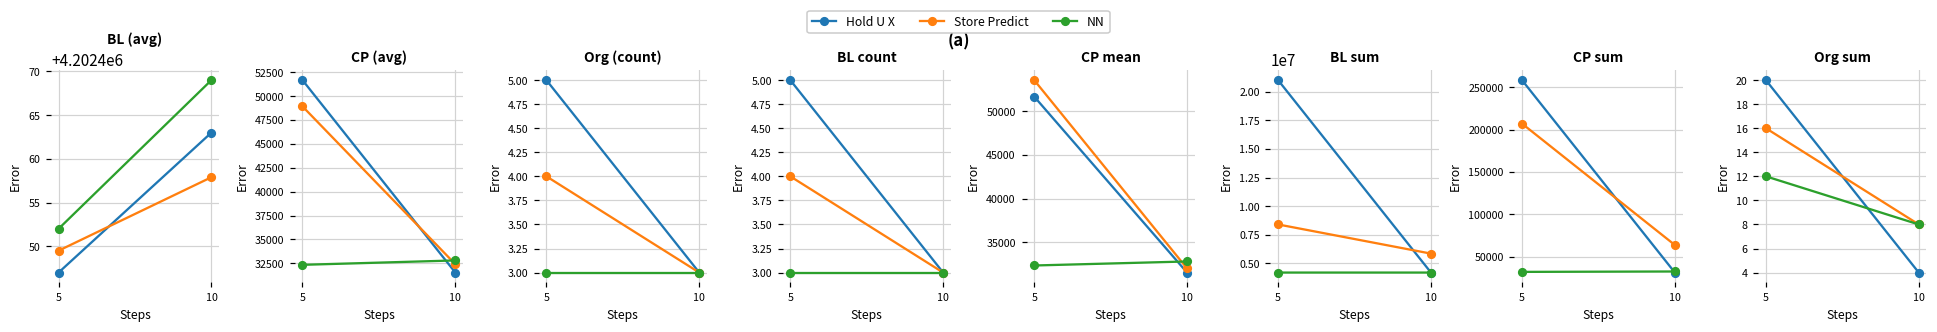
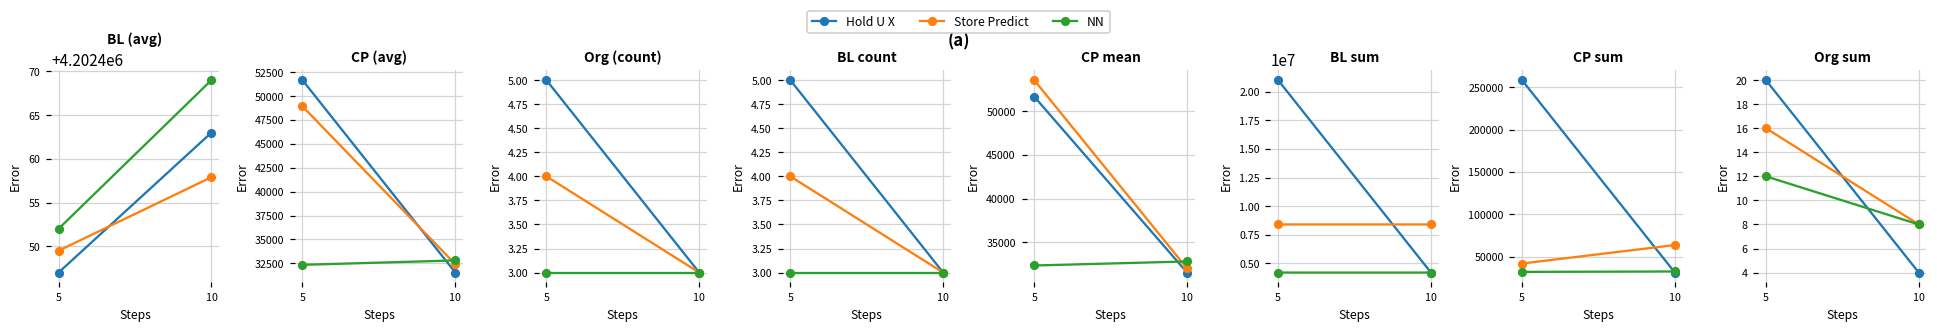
  {
    "BL (avg)": {
      "Hold U X": {
        "5": 4202447,
        "10": 4202463
      },
      "Store Predict": {
        "5": 4202450,
        "10": 4202458
      },
      "NN": {
        "5": 4202452,
        "10": 4202469
      }
    },
    "CP (avg)": {
      "Hold U X": {
        "5": 52000,
        "10": 32000
      },
      "Store Predict": {
        "5": 49000,
        "10": 32000
      },
      "NN": {
        "5": 32000,
        "10": 33000
      }
    },
    "Org (count)": {
      "Hold U X": {
        "5": 5.0
      },
      "Store Predict": {
        "5": 4.0
      },
      "NN": {
        "5": 3.0
      }
    },
    "BL count": {
      "Hold U X": {
        "5": 5.0
      },
      "Store Predict": {
        "5": 4.0
      },
      "NN": {
        "5": 3.0
      }
    },
    "CP mean": {
      "Hold U X": {
        "5": 52000,
        "10": 32000
      },
      "Store Predict": {
        "5": 54000,
        "10": 32000
      },
      "NN": {
        "5": 32000,
        "10": 33000
      }
    },
    "BL sum": {
      "Hold U X": {
        "5": 21000000
      },
      "Store Predict": {
        "5": 8400000,
-       "10": 5900000
+       "10": 8400000
      },
      "NN": {
        "5": 4200000
      }
    },
    "CP sum": {
      "Hold U X": {
        "5": 260000
      },
      "Store Predict": {
-       "5": 210000,
+       "5": 40000,
        "10": 60000
      },
      "NN": {
        "5": 30000
      }
    },
    "Org sum": {
      "Hold U X": {
        "5": 20.0,
        "10": 4.0
      },
      "Store Predict": {
        "5": 16.0
      },
      "NN": {
        "5": 12.0
      }
    }
  }
